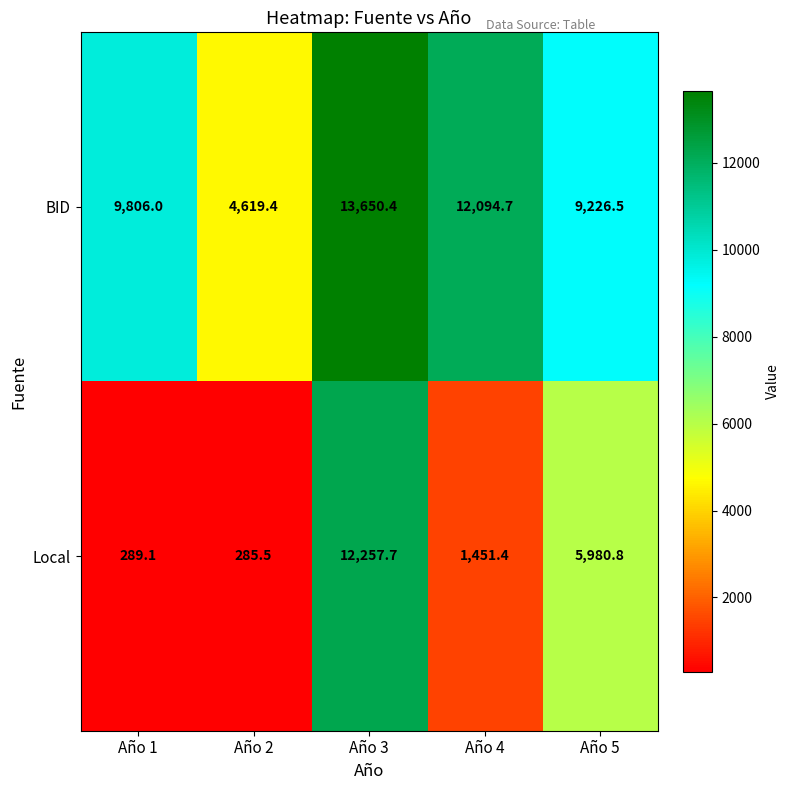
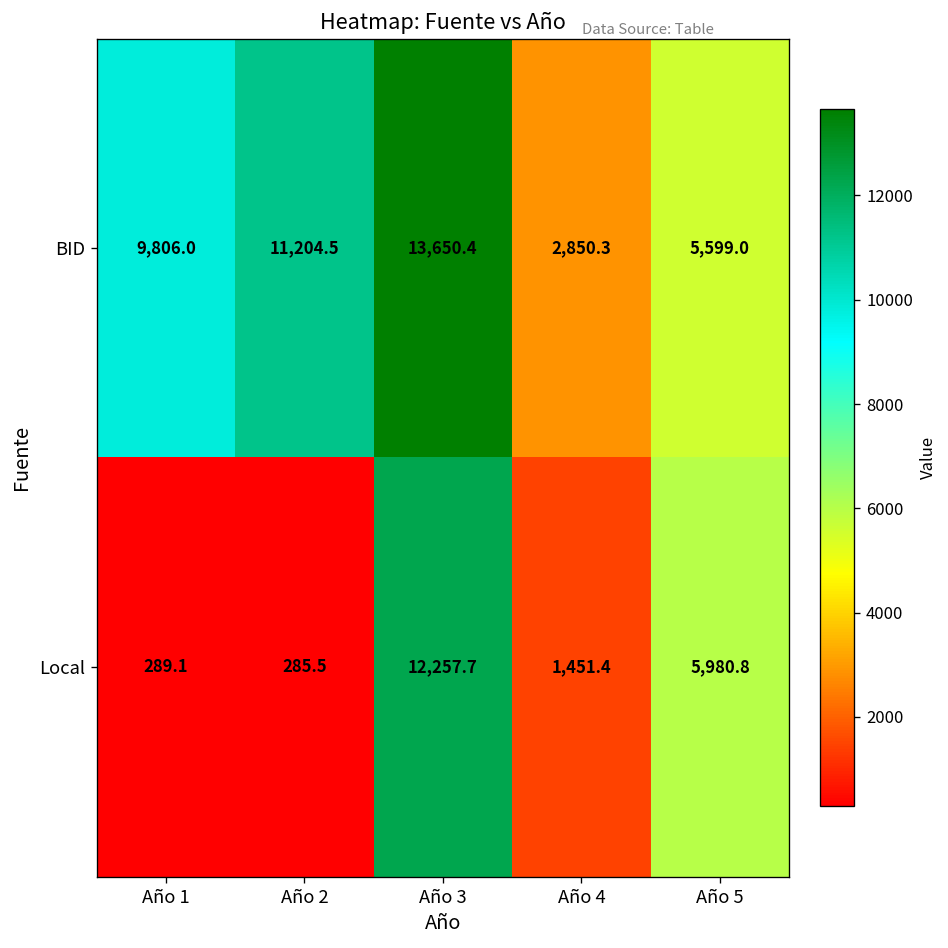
  {
    "BID": {
      "Año 1": "9,806.0",
-     "Año 2": "4,619.4",
+     "Año 2": "11,204.5",
      "Año 3": "13,650.4",
-     "Año 4": "12,094.7",
-     "Año 5": "9,226.5"
+     "Año 4": "2,850.3",
+     "Año 5": "5,599.0"
    },
    "Local": {
      "Año 1": "289.1",
      "Año 2": "285.5",
      "Año 3": "12,257.7",
      "Año 4": "1,451.4",
      "Año 5": "5,980.8"
    }
  }
